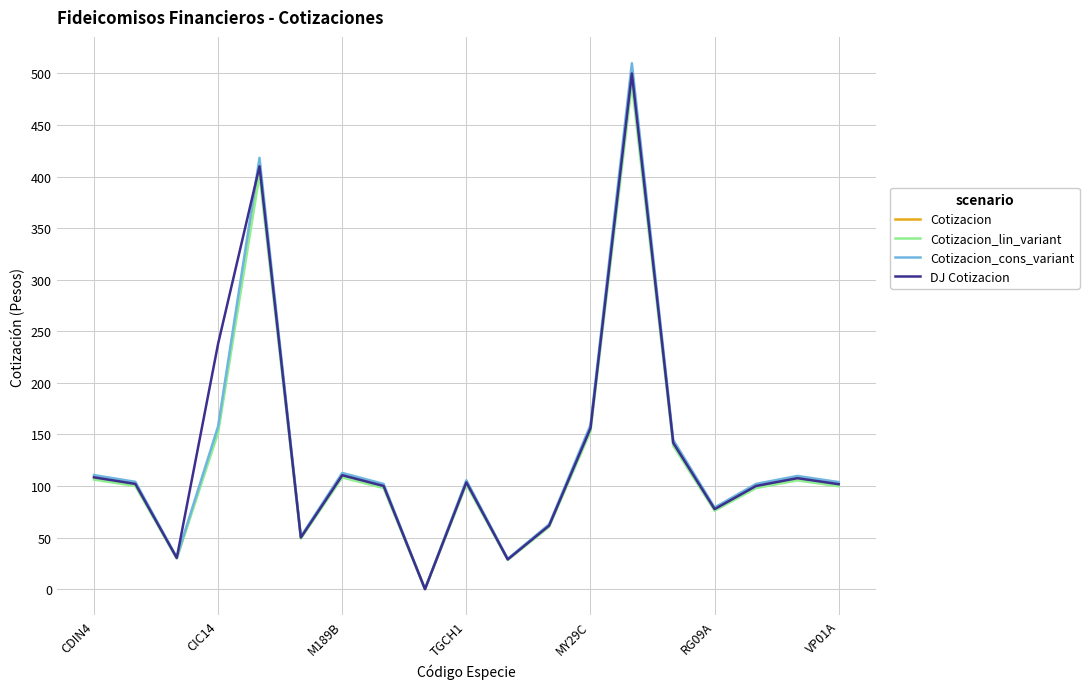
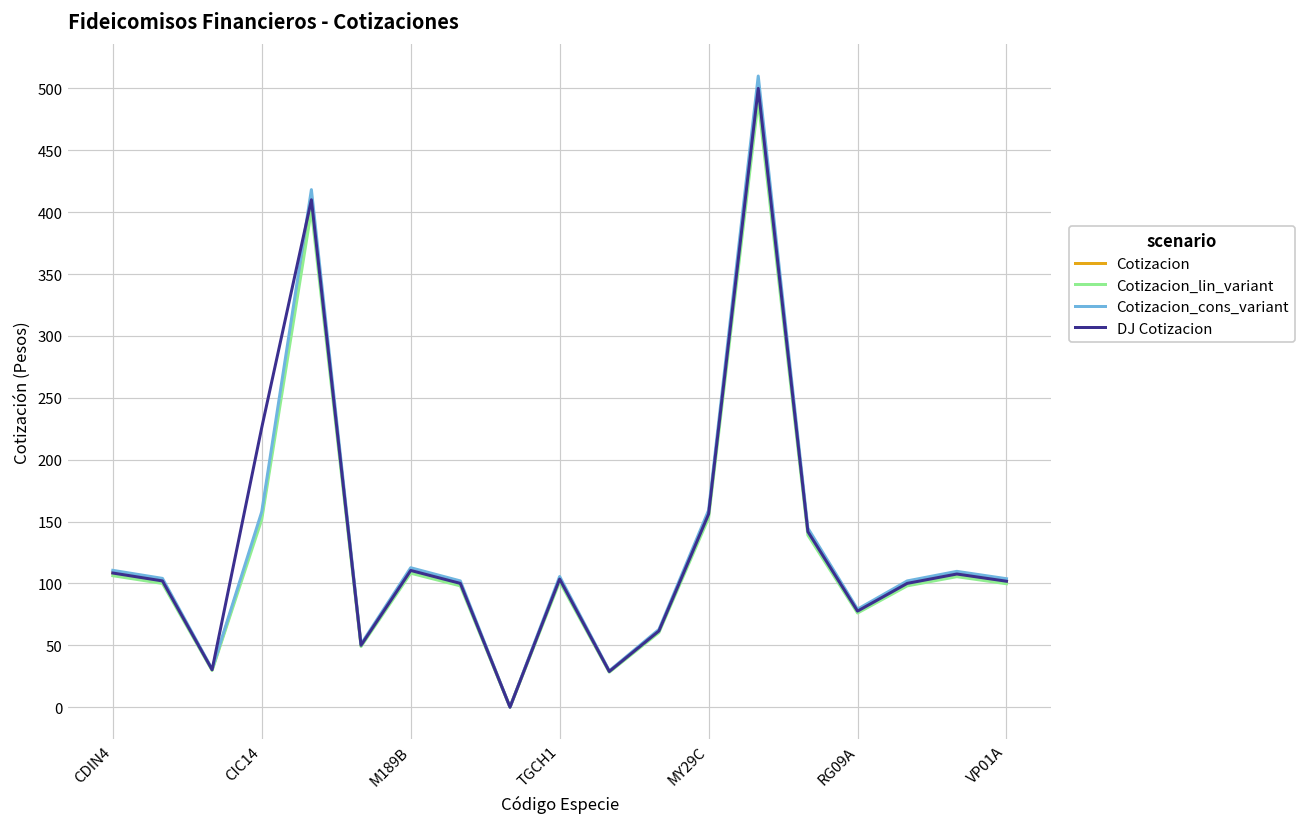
  {
    "Cotizacion": {
      "CIC14": 155
    },
    "Cotizacion_lin_variant": {
      "CIC14": 152,
      "MY29C": 153
    },
    "Cotizacion_cons_variant": {
      "CIC14": 158,
      "MY29C": 159
    },
    "DJ Cotizacion": {
-     "CIC14": 238
+     "CIC14": 226
    }
  }
